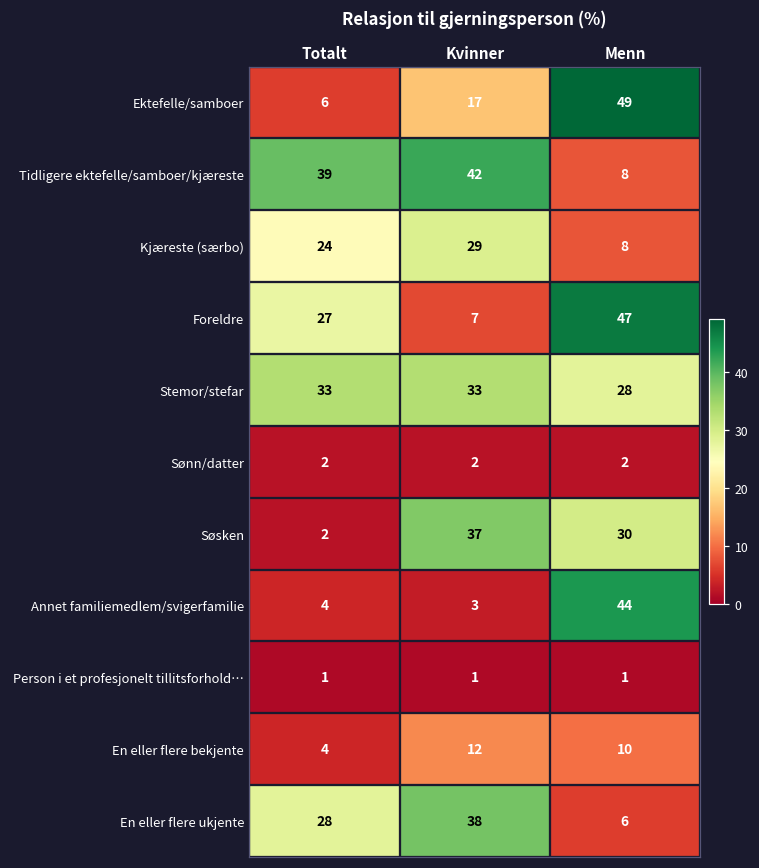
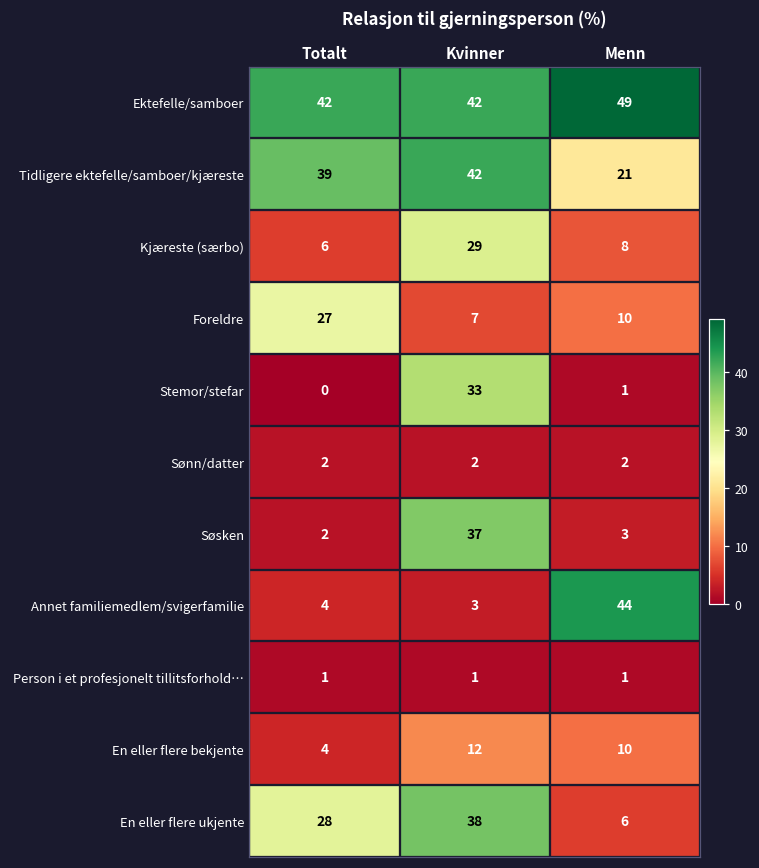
  {
    "Ektefelle/samboer": {
-     "Totalt": 6,
-     "Kvinner": 17,
+     "Totalt": 42,
+     "Kvinner": 42,
      "Menn": 49
    },
    "Tidligere ektefelle/samboer/kjæreste": {
      "Totalt": 39,
      "Kvinner": 42,
-     "Menn": 8
+     "Menn": 21
    },
    "Kjæreste (særbo)": {
-     "Totalt": 24,
+     "Totalt": 6,
      "Kvinner": 29,
      "Menn": 8
    },
    "Foreldre": {
      "Totalt": 27,
      "Kvinner": 7,
-     "Menn": 47
+     "Menn": 10
    },
    "Stemor/stefar": {
-     "Totalt": 33,
+     "Totalt": 0,
      "Kvinner": 33,
-     "Menn": 28
+     "Menn": 1
    },
    "Sønn/datter": {
      "Totalt": 2,
      "Kvinner": 2,
      "Menn": 2
    },
    "Søsken": {
      "Totalt": 2,
      "Kvinner": 37,
-     "Menn": 30
+     "Menn": 3
    },
    "Annet familiemedlem/svigerfamilie": {
      "Totalt": 4,
      "Kvinner": 3,
      "Menn": 44
    },
    "Person i et profesjonelt tillitsforhold…": {
      "Totalt": 1,
      "Kvinner": 1,
      "Menn": 1
    },
    "En eller flere bekjente": {
      "Totalt": 4,
      "Kvinner": 12,
      "Menn": 10
    },
    "En eller flere ukjente": {
      "Totalt": 28,
      "Kvinner": 38,
      "Menn": 6
    }
  }
